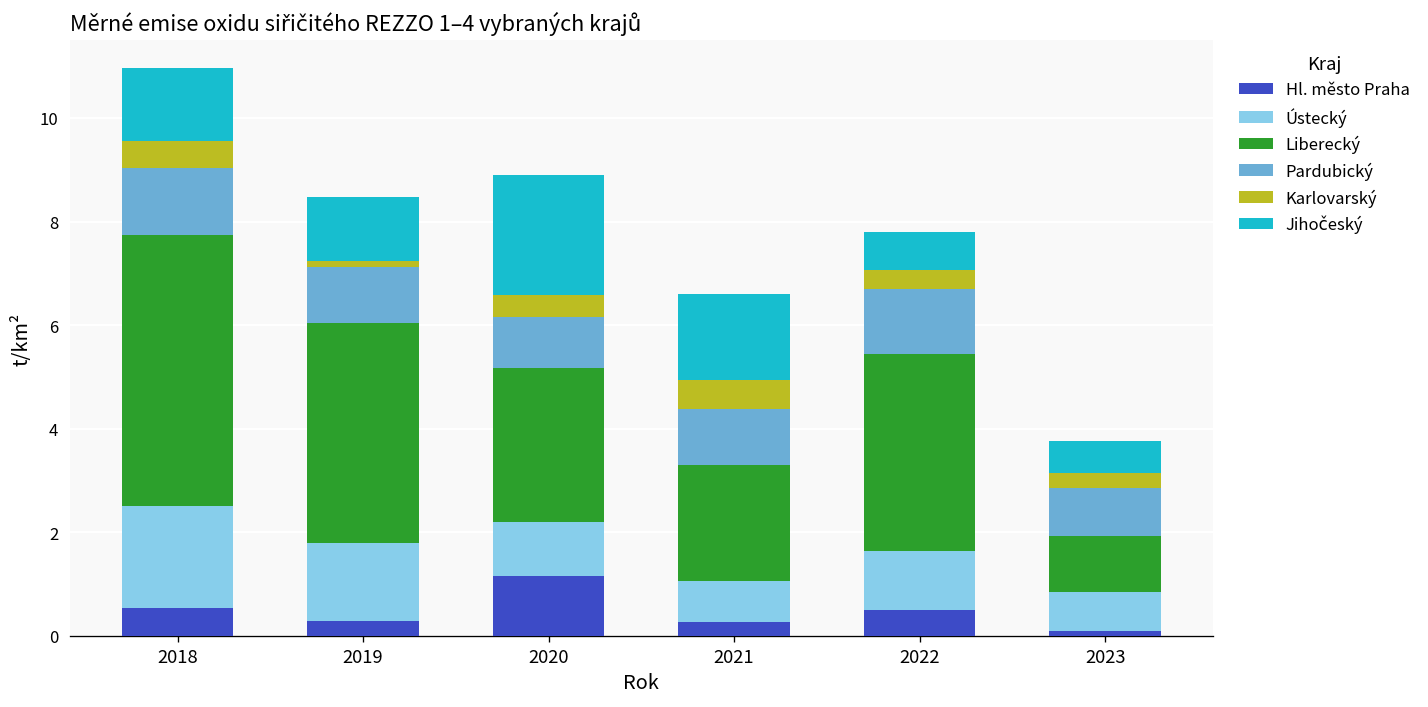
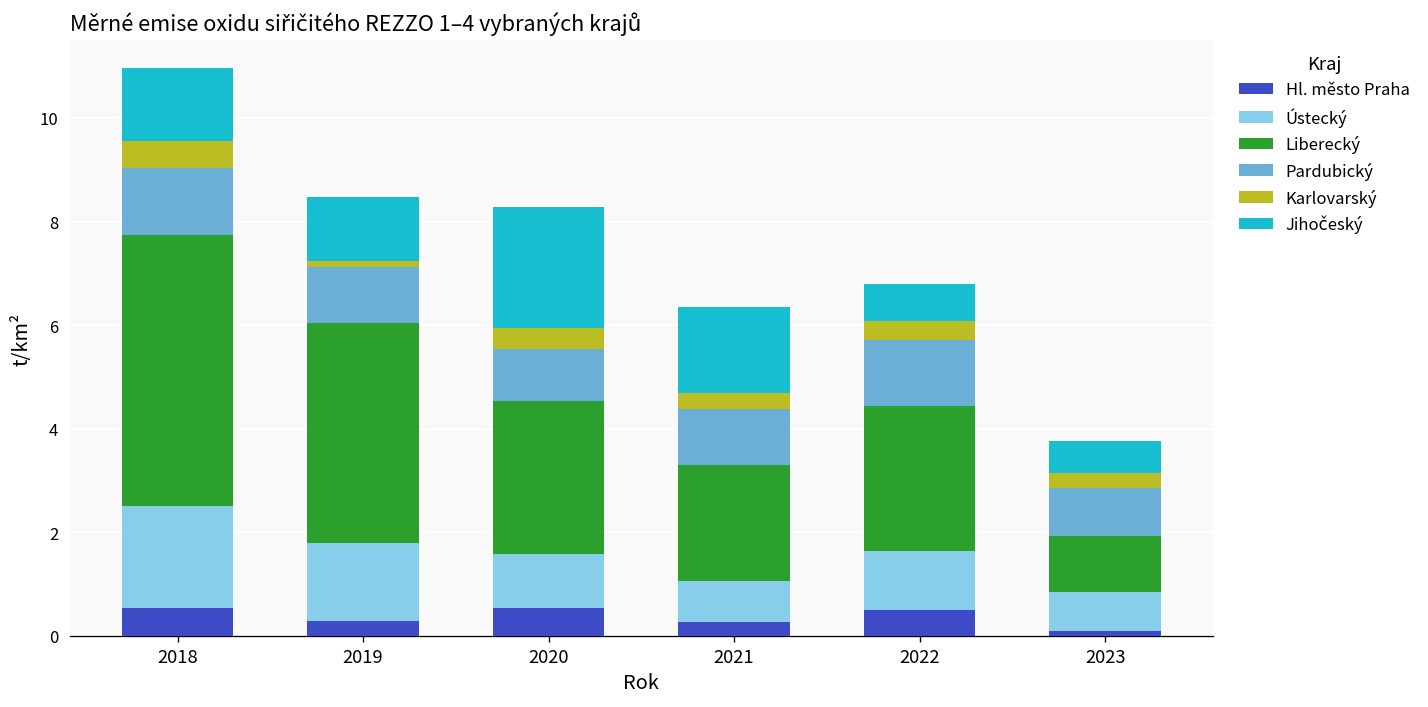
  {
    "Hl. město Praha": {
      "2018": 0.5,
      "2019": 0.3,
-     "2020": 1.2,
+     "2020": 0.5,
      "2021": 0.3,
      "2022": 0.5,
      "2023": 0.1
    },
    "Liberecký": {
      "2018": 5.2,
      "2019": 4.2,
      "2020": 3.0,
      "2021": 2.2,
-     "2022": 3.8,
+     "2022": 2.8,
      "2023": 1.1
    },
    "Karlovarský": {
      "2018": 0.5,
      "2019": 0.1,
      "2020": 0.4,
-     "2021": 0.6,
+     "2021": 0.3,
      "2022": 0.4,
      "2023": 0.3
    },
    "Jihočeský": {
      "2018": 1.4,
      "2019": 1.2,
      "2020": 2.3,
      "2021": 1.7,
      "2022": 0.7,
      "2023": 0.6
    }
  }
